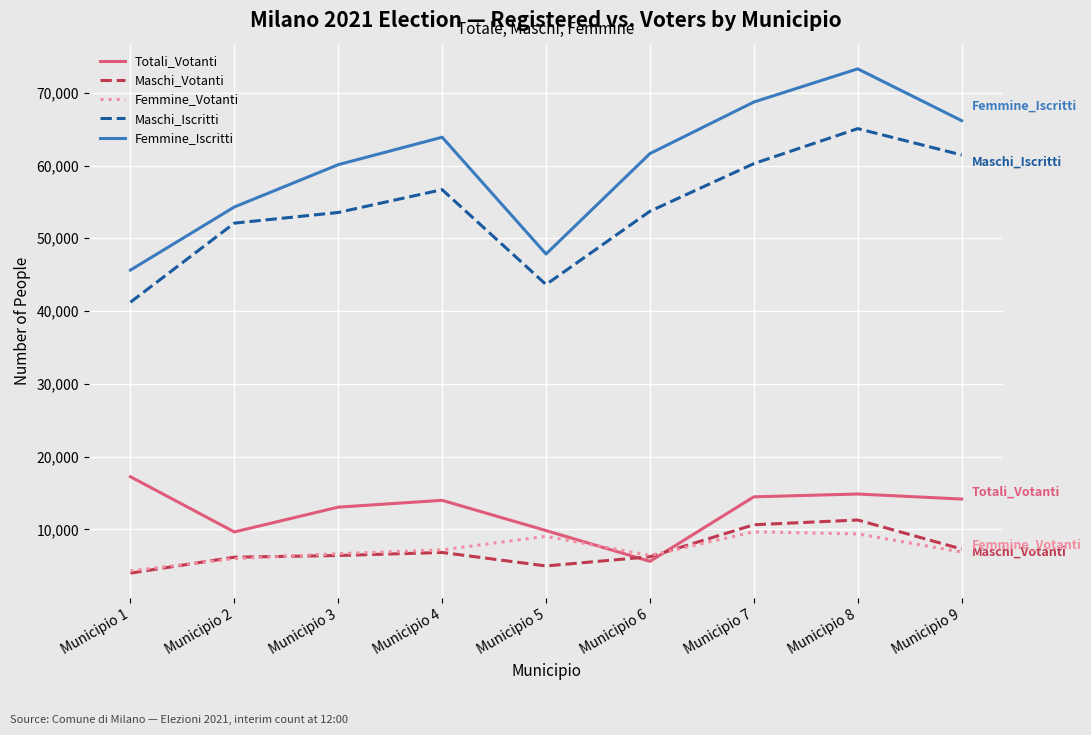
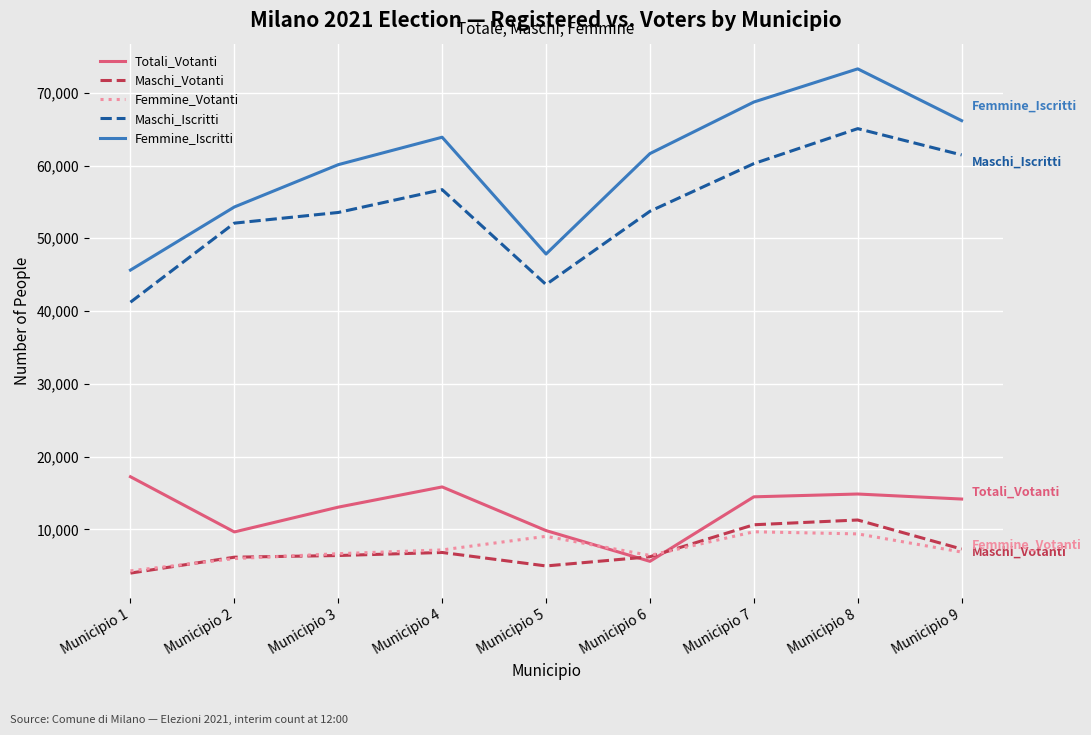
  {
    "Totali_Votanti": {
      "Municipio 1": "17,000",
      "Municipio 2": "10,000",
      "Municipio 3": "13,000",
-     "Municipio 4": "14,000",
+     "Municipio 4": "16,000",
      "Municipio 5": "10,000",
      "Municipio 6": "6,000",
      "Municipio 7": "14,000",
      "Municipio 8": "15,000",
      "Municipio 9": "14,000"
    },
    "Maschi_Votanti": {
      "Municipio 4": "7,000",
      "Municipio 5": "5,000",
      "Municipio 7": "11,000",
      "Municipio 8": "11,000",
      "Municipio 9": "7,000"
    },
    "Femmine_Votanti": {
      "Municipio 4": "7,000",
      "Municipio 5": "9,000",
      "Municipio 7": "10,000",
      "Municipio 8": "9,000",
      "Municipio 9": "7,000"
    }
  }
